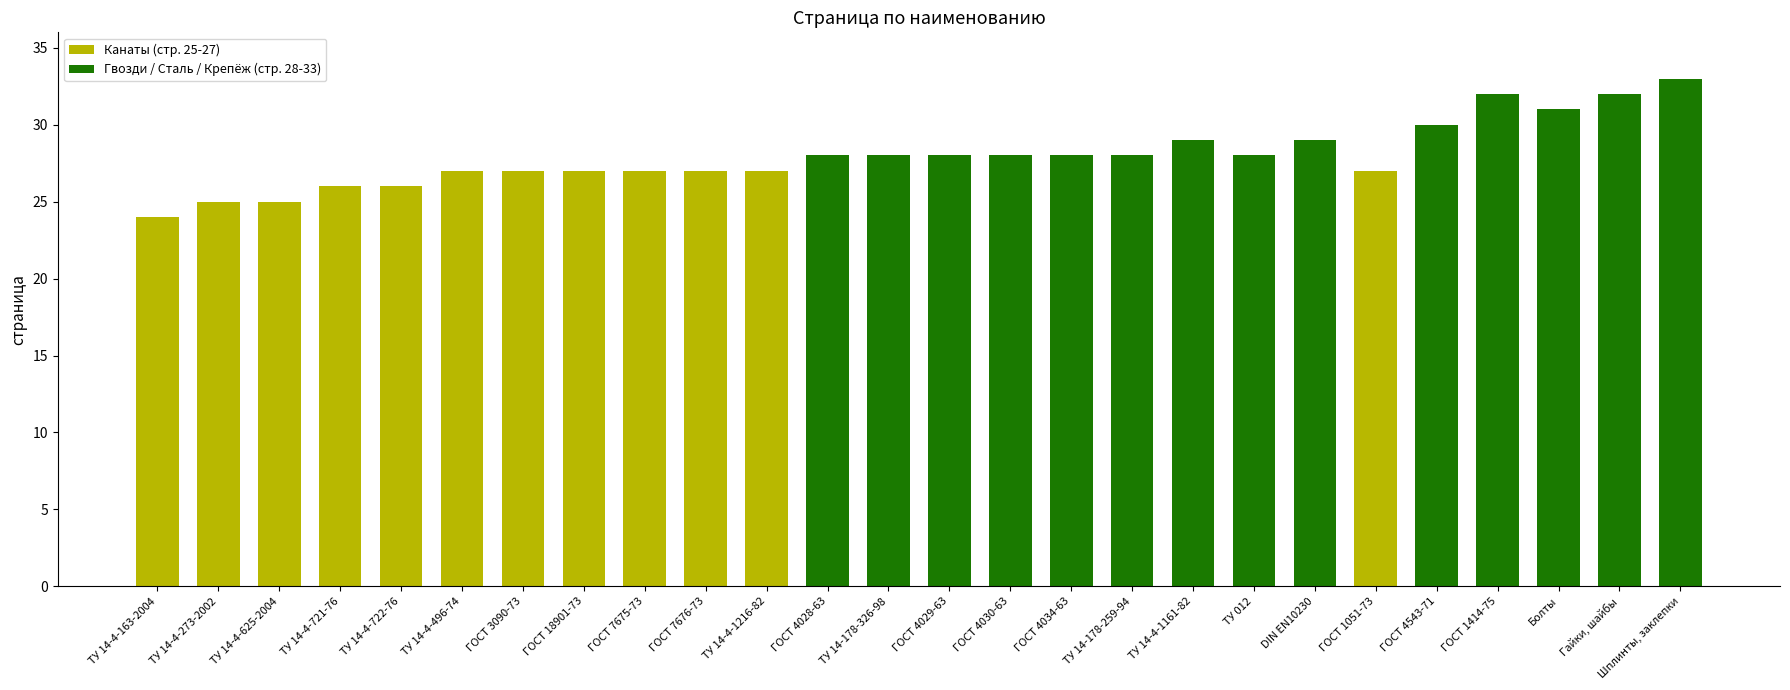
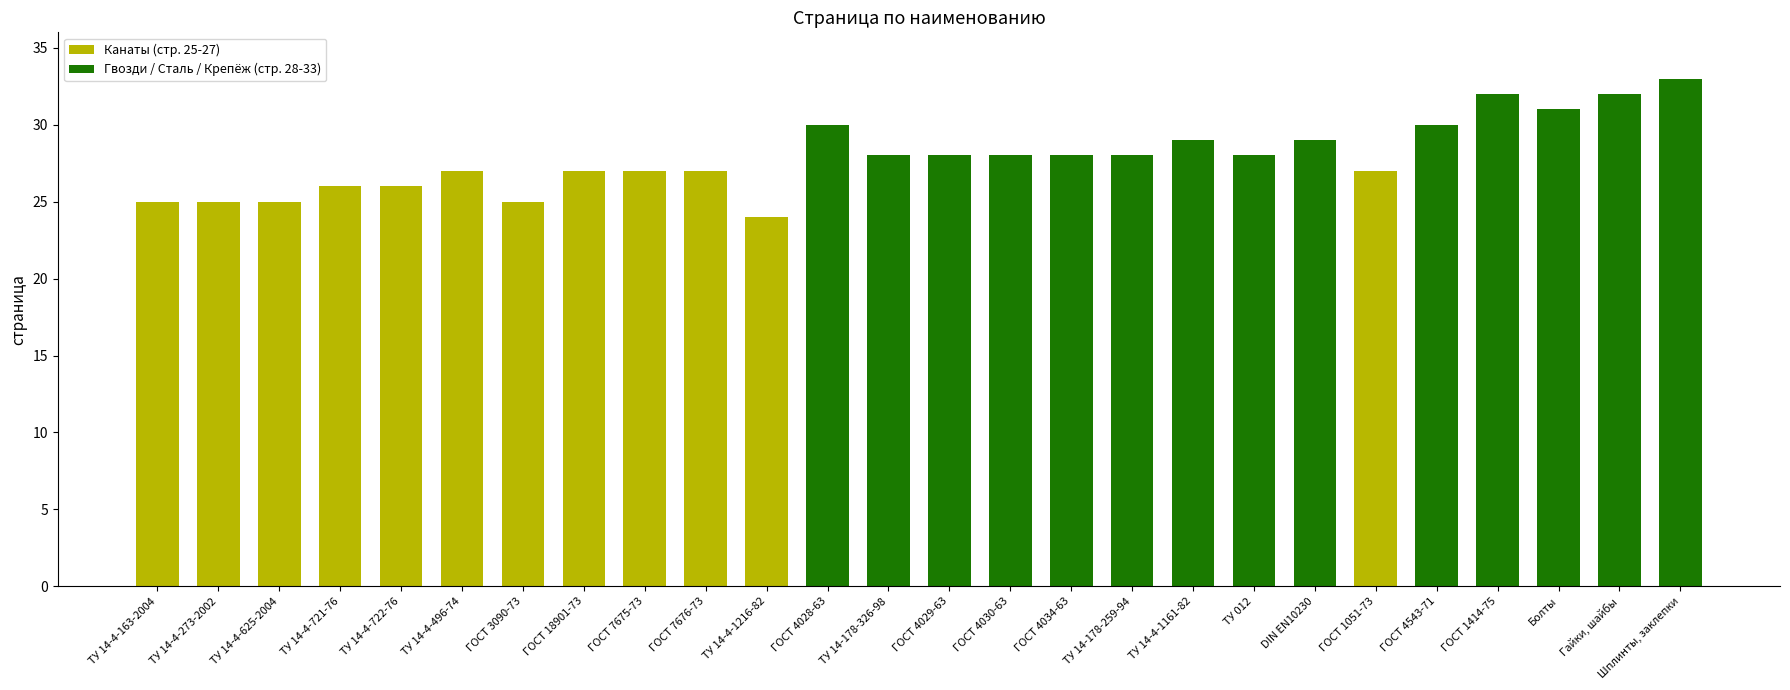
  {
-   "ТУ 14-4-163-2004": 24,
+   "ТУ 14-4-163-2004": 25,
    "ТУ 14-4-273-2002": 25,
    "ТУ 14-4-625-2004": 25,
    "ТУ 14-4-721-76": 26,
    "ТУ 14-4-722-76": 26,
    "ТУ 14-4-496-74": 27,
-   "ГОСТ 3090-73": 27,
+   "ГОСТ 3090-73": 25,
    "ГОСТ 18901-73": 27,
    "ГОСТ 7675-73": 27,
    "ГОСТ 7676-73": 27,
-   "ТУ 14-4-1216-82": 27,
-   "ГОСТ 4028-63": 28,
+   "ТУ 14-4-1216-82": 24,
+   "ГОСТ 4028-63": 30,
    "ТУ 14-178-326-98": 28,
    "ГОСТ 4029-63": 28,
    "ГОСТ 4030-63": 28,
    "ГОСТ 4034-63": 28,
    "ТУ 14-178-259-94": 28,
    "ТУ 14-4-1161-82": 29,
    "ТУ 012": 28,
    "DIN EN10230": 29,
    "ГОСТ 1051-73": 27,
    "ГОСТ 4543-71": 30,
    "ГОСТ 1414-75": 32,
    "Болты": 31,
    "Гайки, шайбы": 32,
    "Шплинты, заклепки": 33
  }
